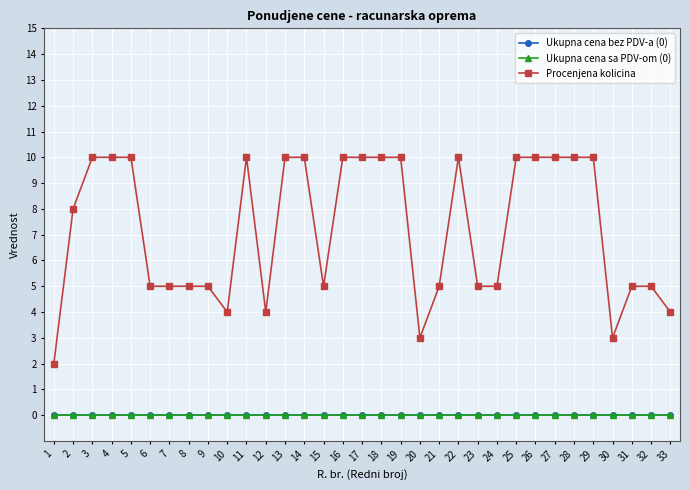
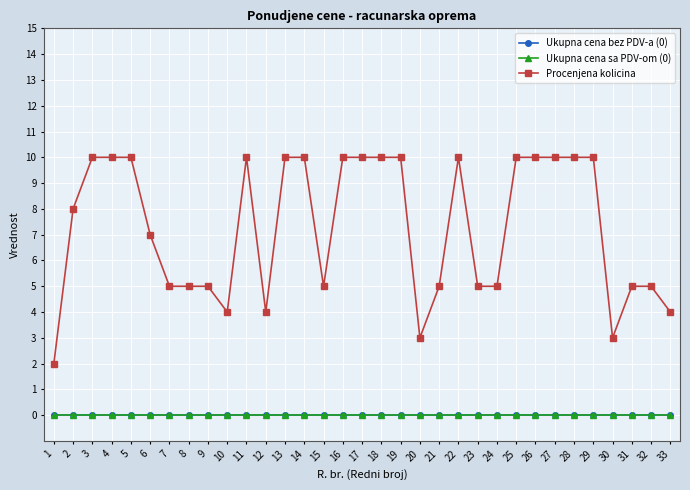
  {
    "Ukupna cena sa PDV-om (0)": {
      "1": 0,
      "2": 0,
      "3": 0,
      "4": 0,
      "5": 0,
      "6": 0,
      "7": 0,
      "8": 0,
      "9": 0,
      "10": 0,
      "11": 0,
      "12": 0,
      "13": 0,
      "14": 0,
      "15": 0,
      "16": 0,
      "17": 0,
      "18": 0,
      "19": 0,
      "20": 0,
      "21": 0,
      "22": 0,
      "23": 0,
      "24": 0,
      "25": 0,
      "26": 0,
      "27": 0,
      "28": 0,
      "29": 0,
      "30": 0,
      "31": 0,
      "32": 0,
      "33": 0
    },
    "Procenjena kolicina": {
      "1": 2,
      "2": 8,
      "3": 10,
      "4": 10,
      "5": 10,
-     "6": 5,
+     "6": 7,
      "7": 5,
      "8": 5,
      "9": 5,
      "10": 4,
      "11": 10,
      "12": 4,
      "13": 10,
      "14": 10,
      "15": 5,
      "16": 10,
      "17": 10,
      "18": 10,
      "19": 10,
      "20": 3,
      "21": 5,
      "22": 10,
      "23": 5,
      "24": 5,
      "25": 10,
      "26": 10,
      "27": 10,
      "28": 10,
      "29": 10,
      "30": 3,
      "31": 5,
      "32": 5,
      "33": 4
    }
  }
